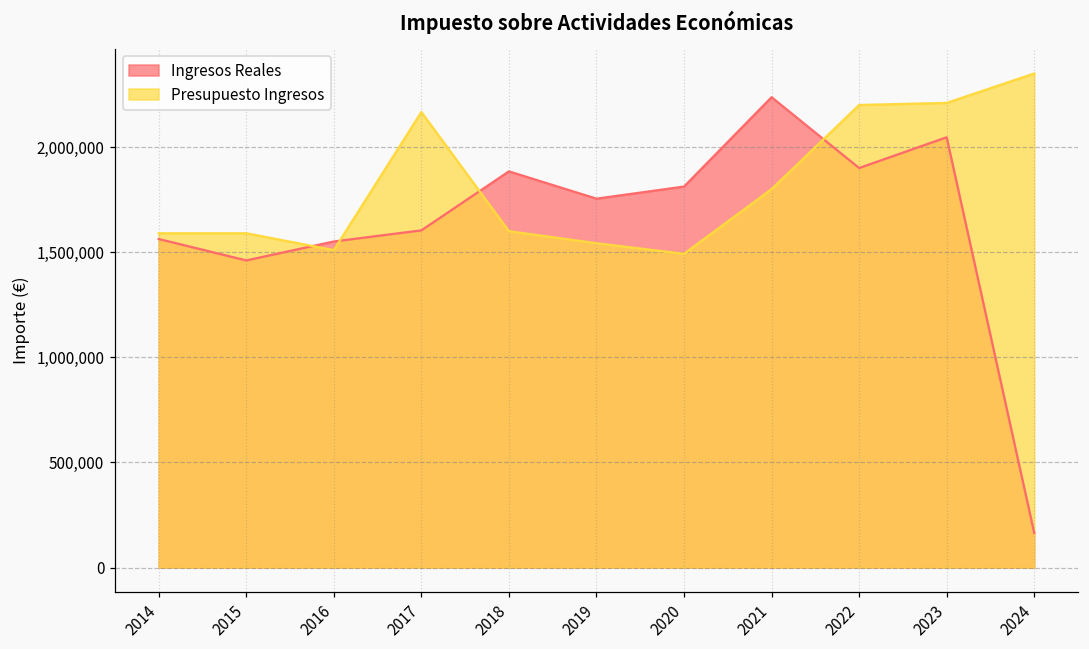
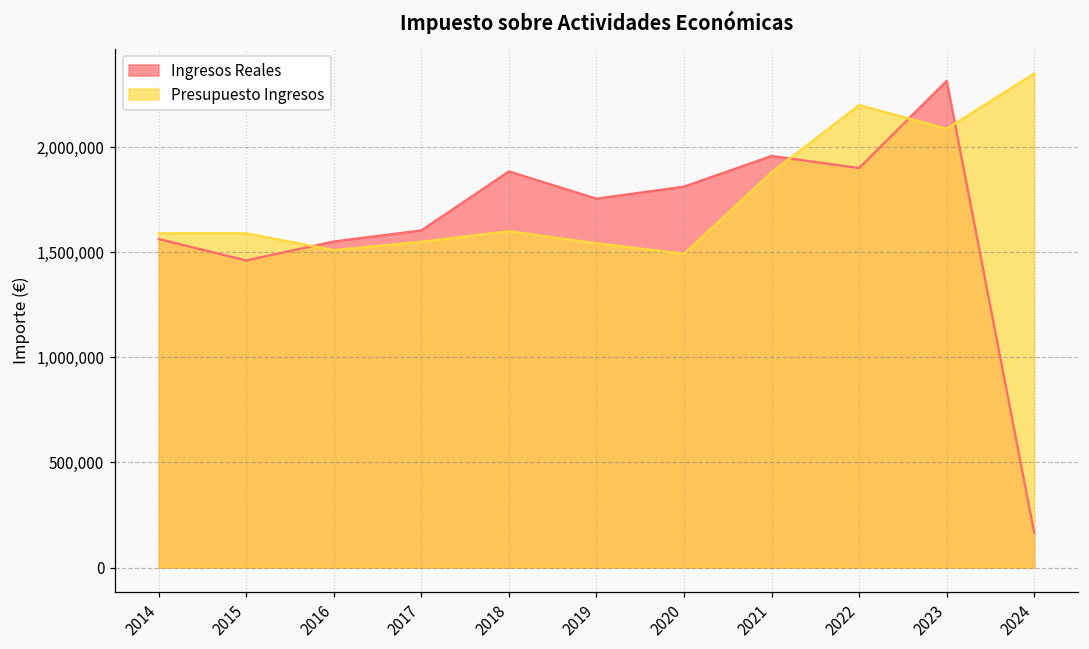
  {
    "Ingresos Reales": {
      "2014": "1,560,000",
      "2015": "1,460,000",
      "2016": "1,550,000",
      "2017": "1,600,000",
      "2018": "1,880,000",
      "2019": "1,750,000",
      "2020": "1,810,000",
-     "2021": "2,240,000",
+     "2021": "1,960,000",
      "2022": "1,900,000",
-     "2023": "2,050,000",
+     "2023": "2,320,000",
      "2024": "160,000"
    },
    "Presupuesto Ingresos": {
      "2014": "1,590,000",
      "2015": "1,590,000",
      "2016": "1,510,000",
-     "2017": "2,170,000",
+     "2017": "1,550,000",
      "2018": "1,600,000",
      "2019": "1,540,000",
      "2020": "1,490,000",
-     "2021": "1,800,000",
+     "2021": "1,880,000",
      "2022": "2,200,000",
-     "2023": "2,210,000",
+     "2023": "2,090,000",
      "2024": "2,350,000"
    }
  }
